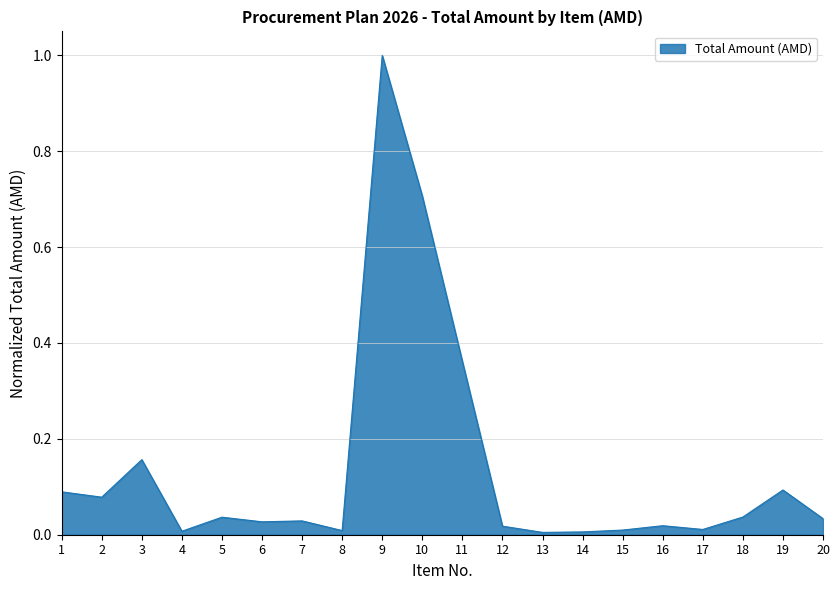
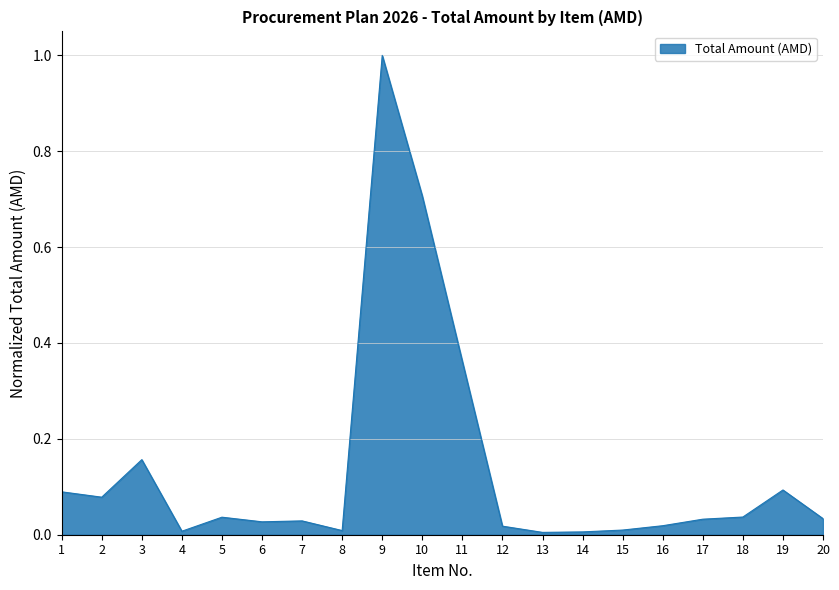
  {
    "1": 0.09,
    "2": 0.08,
    "3": 0.16,
    "4": 0.01,
    "5": 0.04,
    "6": 0.03,
    "7": 0.03,
    "8": 0.01,
    "9": 1.00,
    "10": 0.71,
    "11": 0.36,
    "12": 0.02,
    "13": 0.00,
    "14": 0.01,
    "15": 0.01,
    "16": 0.02,
-   "17": 0.01,
+   "17": 0.03,
    "18": 0.04,
    "19": 0.09,
    "20": 0.03
  }
